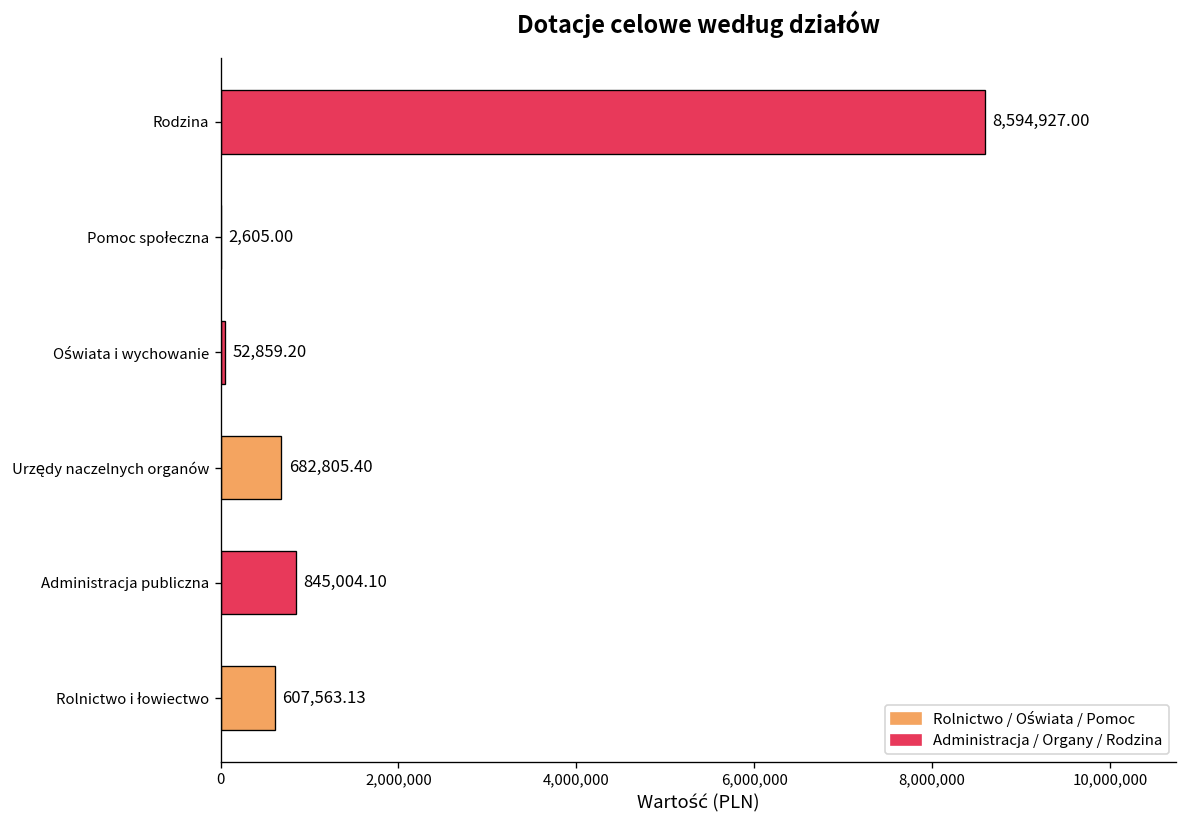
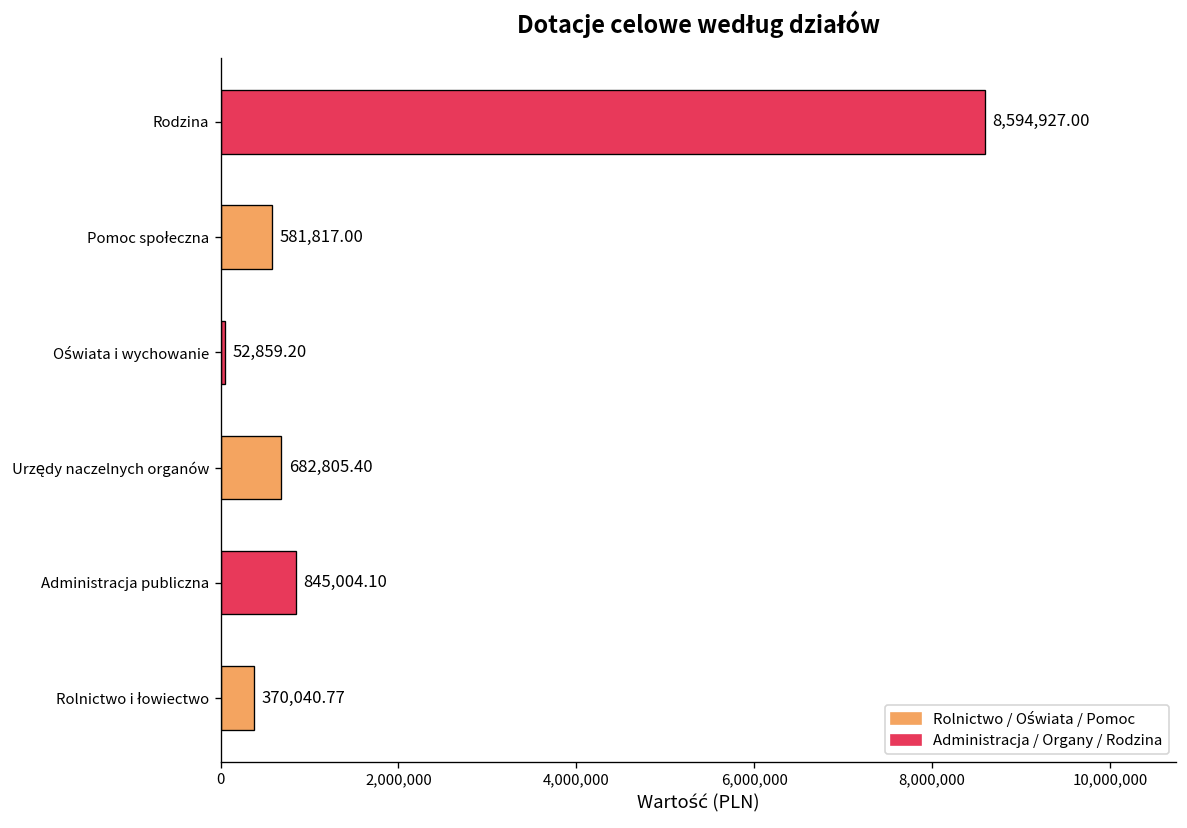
  {
    "Rodzina": "8,594,927.00",
-   "Pomoc społeczna": "2,605.00",
+   "Pomoc społeczna": "581,817.00",
    "Oświata i wychowanie": "52,859.20",
    "Urzędy naczelnych organów": "682,805.40",
    "Administracja publiczna": "845,004.10",
-   "Rolnictwo i łowiectwo": "607,563.13"
+   "Rolnictwo i łowiectwo": "370,040.77"
  }
